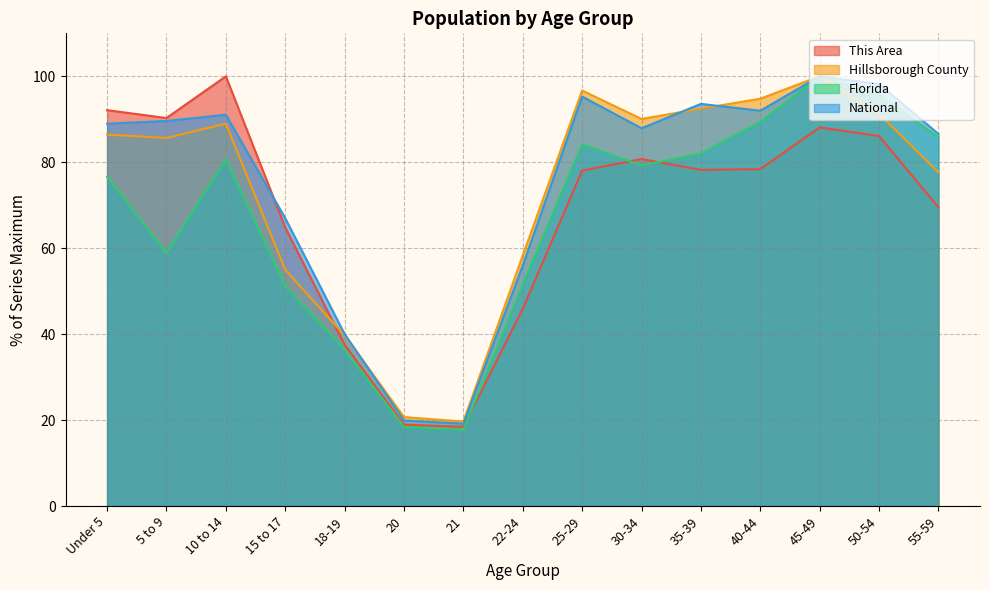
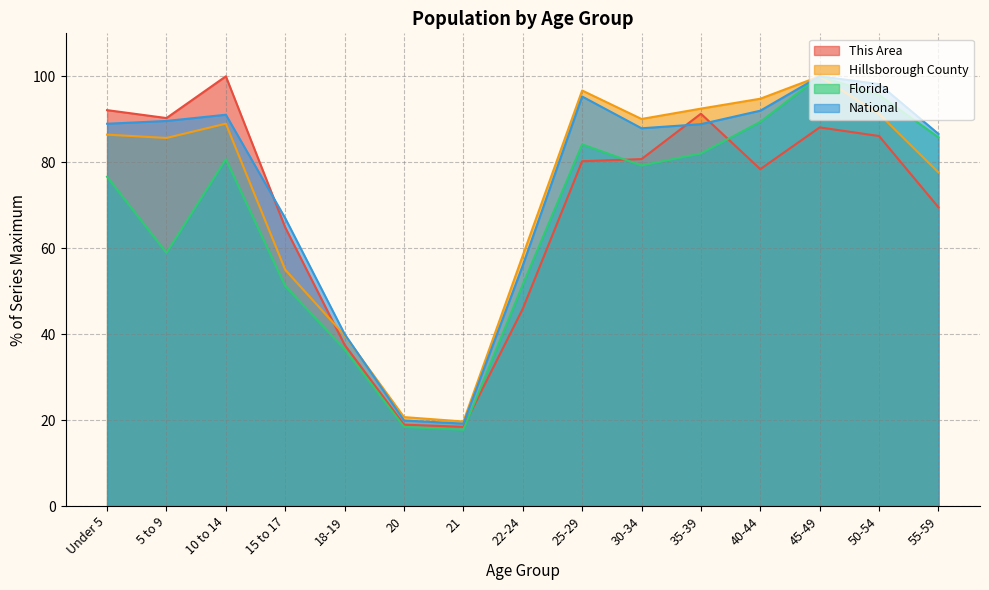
  {
    "This Area": {
      "Under 5": 92,
      "5 to 9": 90,
      "10 to 14": 100,
      "15 to 17": 65,
      "18-19": 38,
      "21": 18,
      "22-24": 46,
-     "25-29": 78,
+     "25-29": 80,
      "30-34": 81,
-     "35-39": 78,
+     "35-39": 91,
      "40-44": 78,
      "45-49": 88,
      "50-54": 86,
      "55-59": 70
    },
    "Hillsborough County": {
      "Under 5": 86,
      "5 to 9": 86,
      "10 to 14": 89,
      "15 to 17": 55,
      "20": 21,
      "22-24": 58,
      "25-29": 97,
      "30-34": 90,
      "35-39": 92,
      "40-44": 95,
      "55-59": 78
    },
    "Florida": {
      "Under 5": 77,
      "5 to 9": 59,
      "10 to 14": 81,
      "15 to 17": 51,
      "18-19": 36,
      "21": 18,
      "22-24": 52,
      "25-29": 84,
      "30-34": 79,
      "35-39": 82,
      "40-44": 89,
      "55-59": 86
    },
    "National": {
      "Under 5": 89,
      "5 to 9": 90,
      "10 to 14": 91,
      "15 to 17": 67,
      "20": 20,
      "22-24": 56,
      "25-29": 95,
      "30-34": 88,
-     "35-39": 94,
+     "35-39": 89,
      "40-44": 92,
      "55-59": 87
    }
  }
